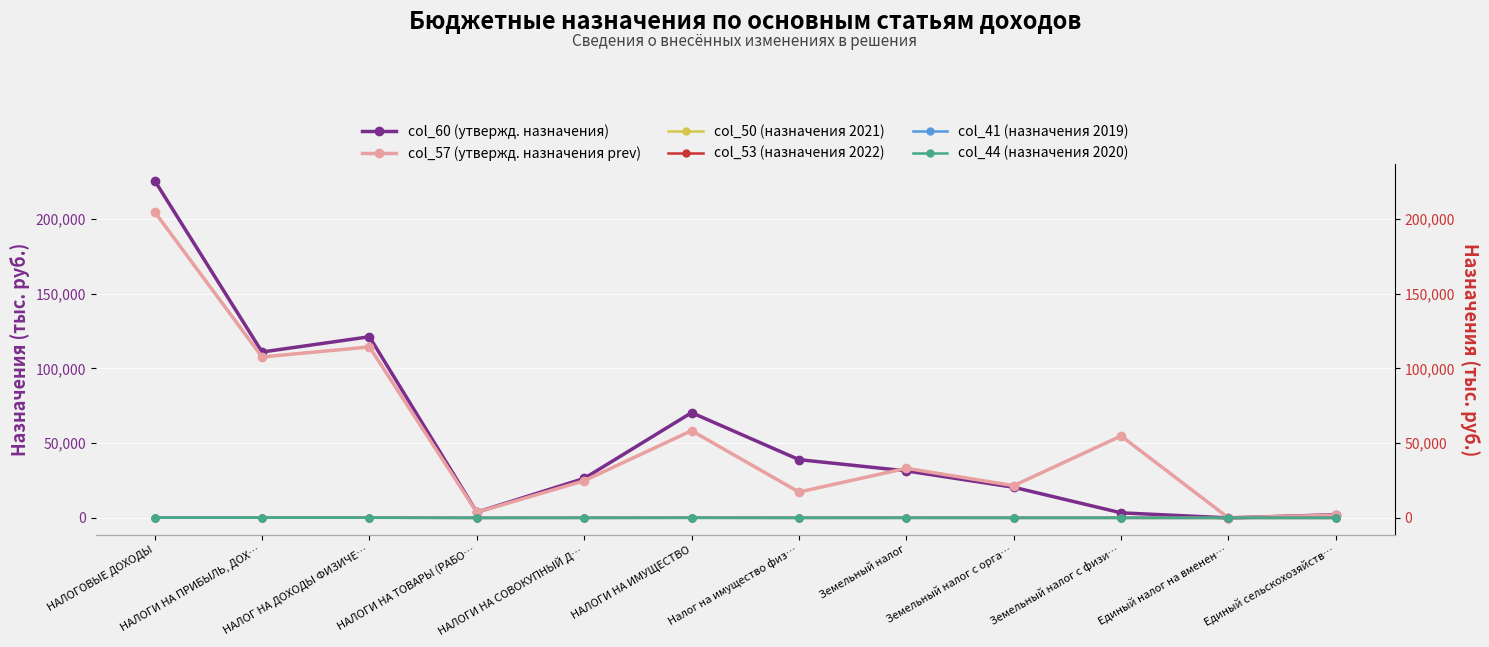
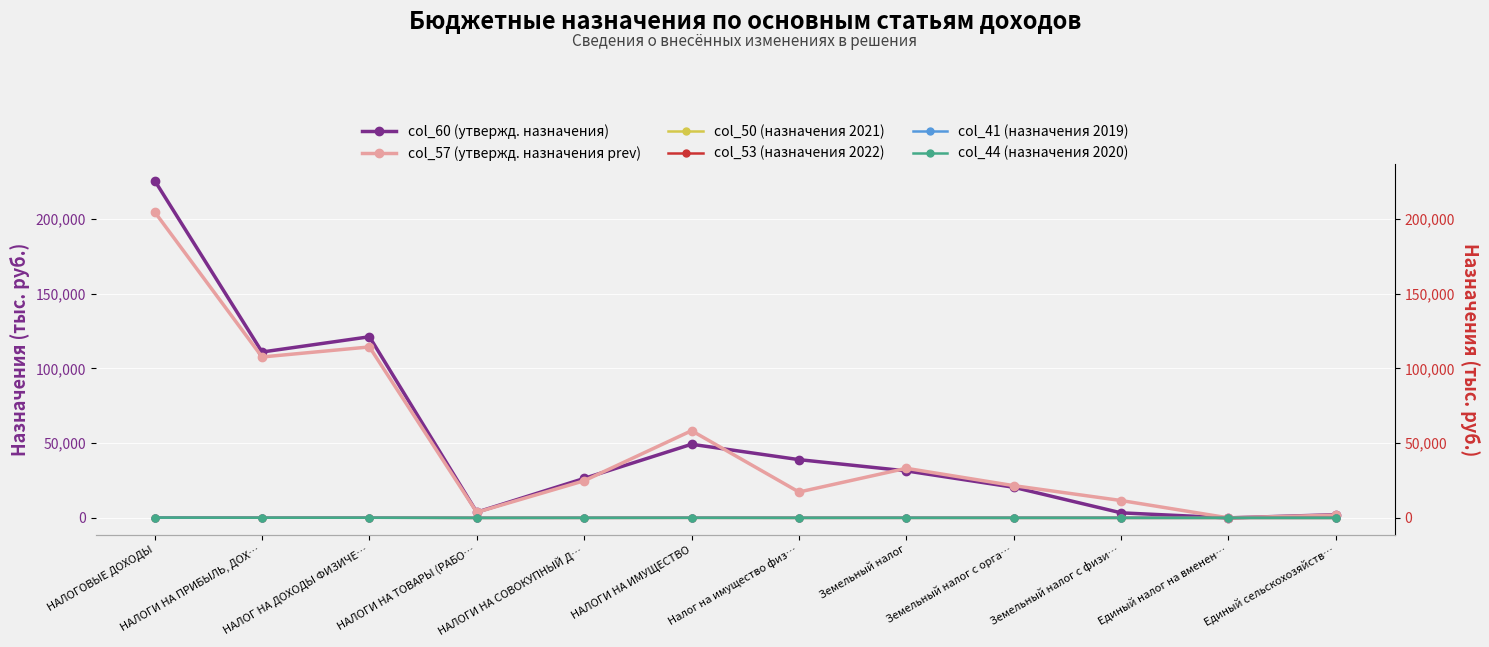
  {
    "col_60 (утвержд. назначения)": {
      "НАЛОГОВЫЕ ДОХОДЫ": "226,000",
      "НАЛОГИ НА ПРИБЫЛЬ, ДОХ…": "111,000",
      "НАЛОГ НА ДОХОДЫ ФИЗИЧЕ…": "121,000",
-     "НАЛОГИ НА ИМУЩЕСТВО": "70,000",
+     "НАЛОГИ НА ИМУЩЕСТВО": "49,000",
      "Налог на имущество физ…": "39,000",
      "Земельный налог": "31,000",
      "Земельный налог с физи…": "3,000"
    },
    "col_57 (утвержд. назначения prev)": {
      "НАЛОГОВЫЕ ДОХОДЫ": "205,000",
      "НАЛОГИ НА ПРИБЫЛЬ, ДОХ…": "108,000",
      "НАЛОГ НА ДОХОДЫ ФИЗИЧЕ…": "114,000",
      "НАЛОГИ НА ИМУЩЕСТВО": "58,000",
      "Налог на имущество физ…": "17,000",
      "Земельный налог": "33,000",
-     "Земельный налог с физи…": "55,000"
+     "Земельный налог с физи…": "12,000"
    },
    "col_44 (назначения 2020)": {
      "НАЛОГОВЫЕ ДОХОДЫ": "0",
      "НАЛОГИ НА ПРИБЫЛЬ, ДОХ…": "0",
      "НАЛОГ НА ДОХОДЫ ФИЗИЧЕ…": "0",
      "НАЛОГИ НА ТОВАРЫ (РАБО…": "0",
      "НАЛОГИ НА СОВОКУПНЫЙ Д…": "0",
      "НАЛОГИ НА ИМУЩЕСТВО": "0",
      "Налог на имущество физ…": "0",
      "Земельный налог": "0",
      "Земельный налог с орга…": "0",
      "Земельный налог с физи…": "0",
      "Единый сельскохозяйств…": "0"
    }
  }
